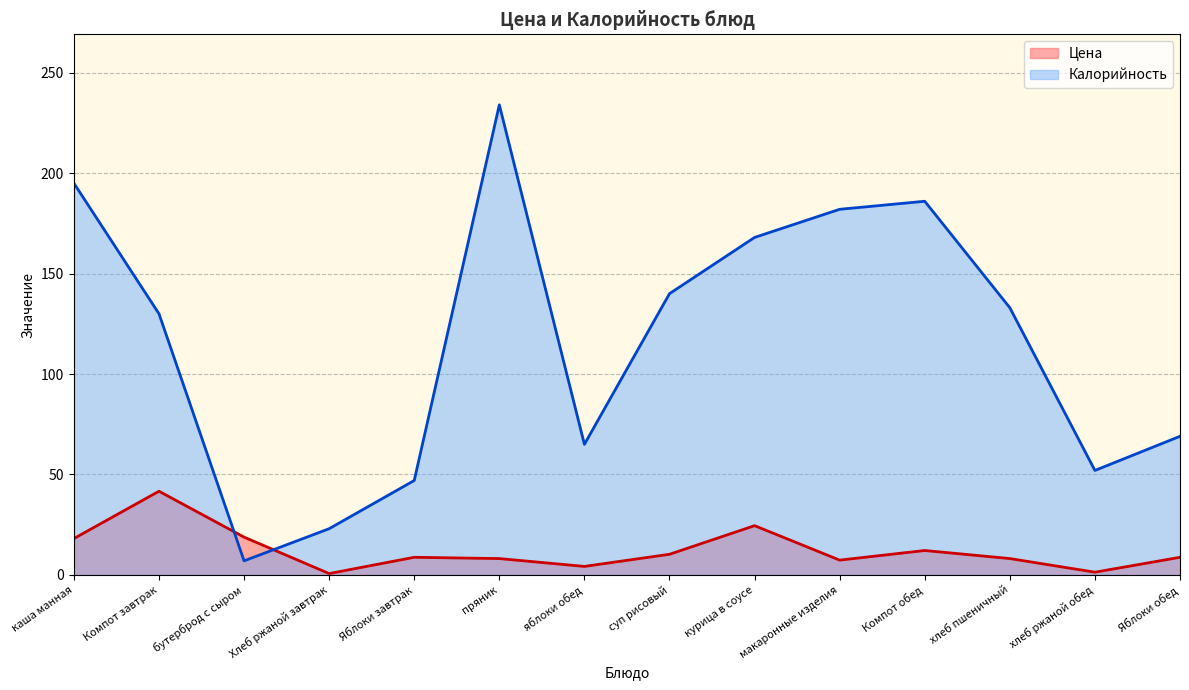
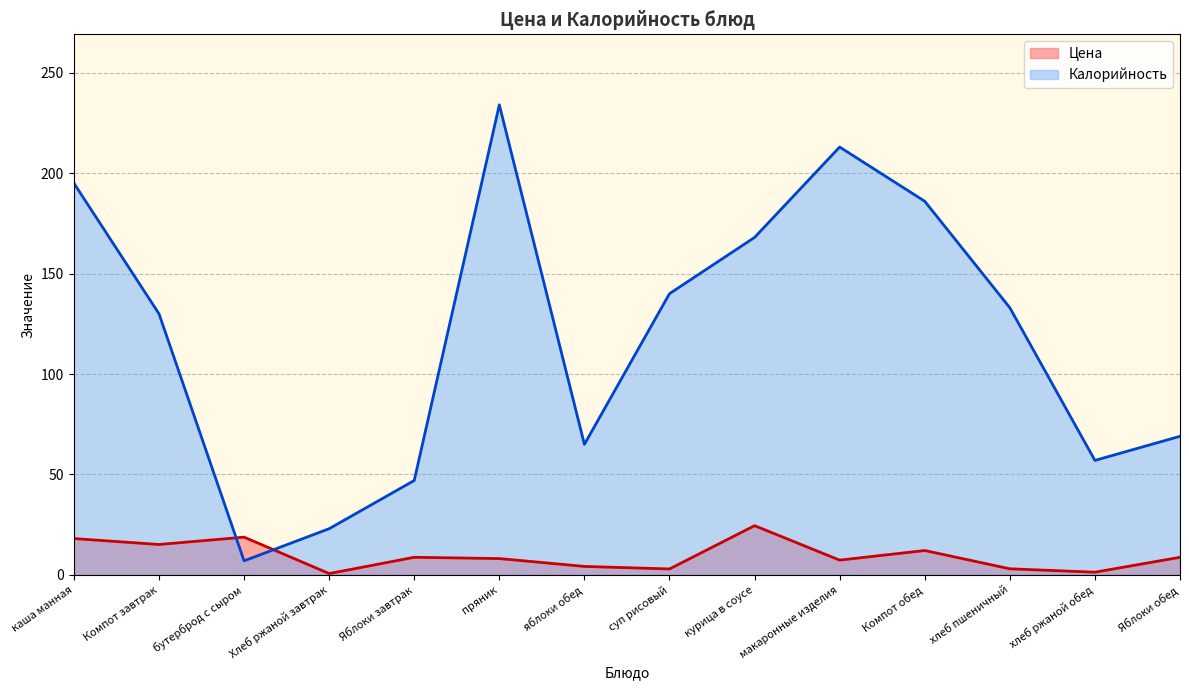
  {
    "Цена": {
      "каша манная": 18,
-     "Компот завтрак": 42,
+     "Компот завтрак": 15,
      "бутерброд с сыром": 19,
      "Хлеб ржаной завтрак": 1,
      "Яблоки завтрак": 9,
      "пряник": 8,
      "яблоки обед": 4,
-     "суп рисовый": 10,
+     "суп рисовый": 3,
      "курица в соусе": 25,
      "макаронные изделия": 7,
      "Компот обед": 12,
-     "хлеб пшеничный": 8,
+     "хлеб пшеничный": 3,
      "хлеб ржаной обед": 1,
      "Яблоки обед": 9
    },
    "Калорийность": {
      "каша манная": 195,
      "Компот завтрак": 130,
      "бутерброд с сыром": 7,
      "Хлеб ржаной завтрак": 23,
      "Яблоки завтрак": 47,
      "пряник": 234,
      "яблоки обед": 65,
      "суп рисовый": 140,
      "курица в соусе": 168,
-     "макаронные изделия": 182,
+     "макаронные изделия": 213,
      "Компот обед": 186,
      "хлеб пшеничный": 133,
-     "хлеб ржаной обед": 52,
+     "хлеб ржаной обед": 57,
      "Яблоки обед": 69
    }
  }
